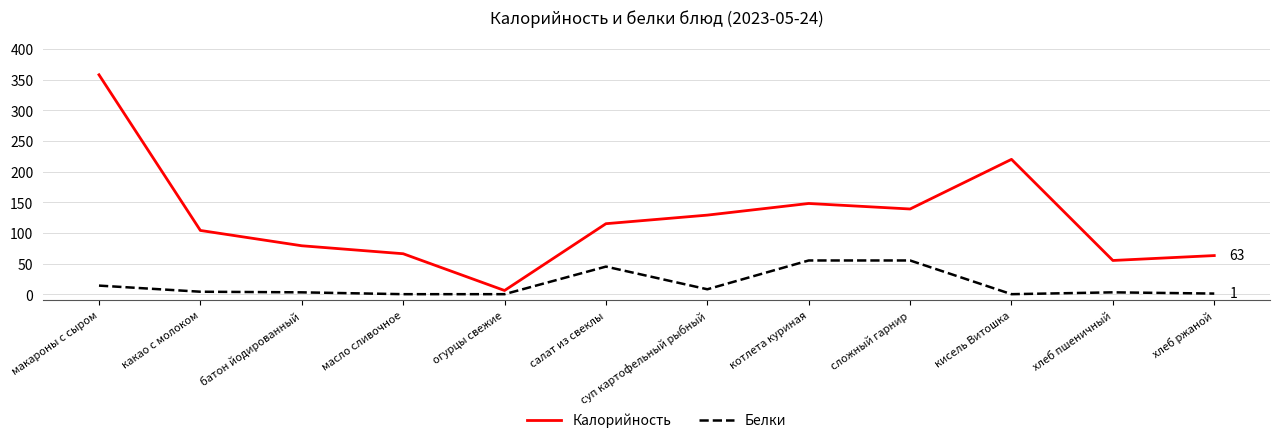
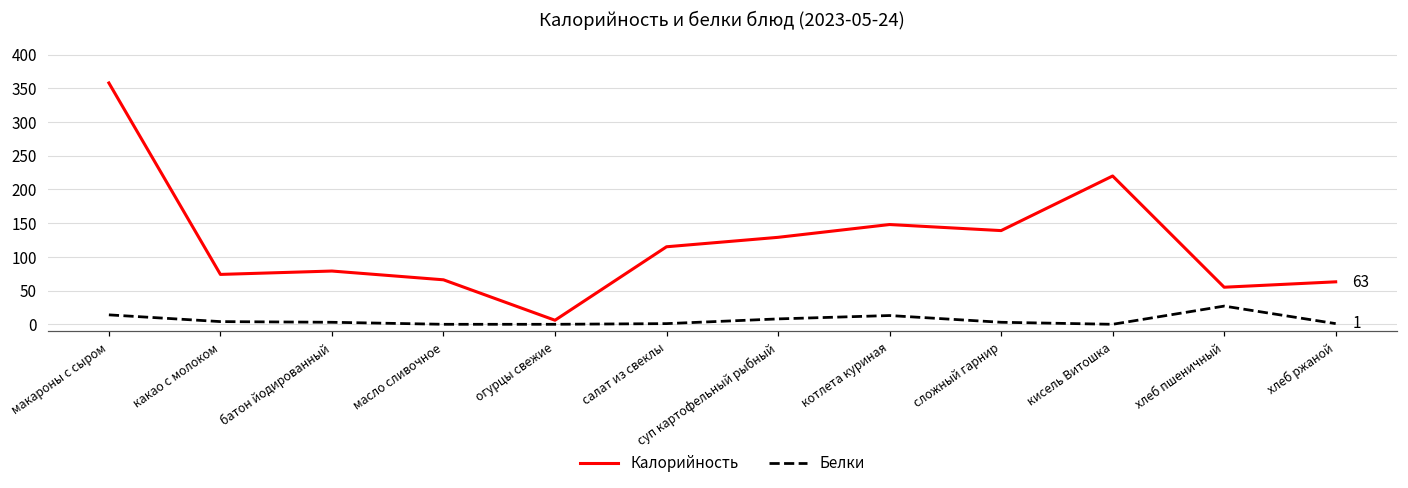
  {
    "Калорийность": {
      "макароны с сыром": 360,
-     "какао с молоком": 100,
+     "какао с молоком": 70,
      "батон йодированный": 80,
      "масло сливочное": 70,
      "огурцы свежие": 10,
      "салат из свеклы": 120,
      "суп картофельный рыбный": 130,
      "котлета куриная": 150,
      "сложный гарнир": 140,
      "кисель Витошка": 220,
      "хлеб пшеничный": 60
    },
    "Белки": {
      "макароны с сыром": 10,
      "какао с молоком": 0,
      "батон йодированный": 0,
      "масло сливочное": 0,
      "огурцы свежие": 0,
-     "салат из свеклы": 50,
+     "салат из свеклы": 0,
      "суп картофельный рыбный": 10,
-     "котлета куриная": 60,
-     "сложный гарнир": 60,
+     "котлета куриная": 10,
+     "сложный гарнир": 0,
      "кисель Витошка": 0,
-     "хлеб пшеничный": 0
+     "хлеб пшеничный": 30
    }
  }
